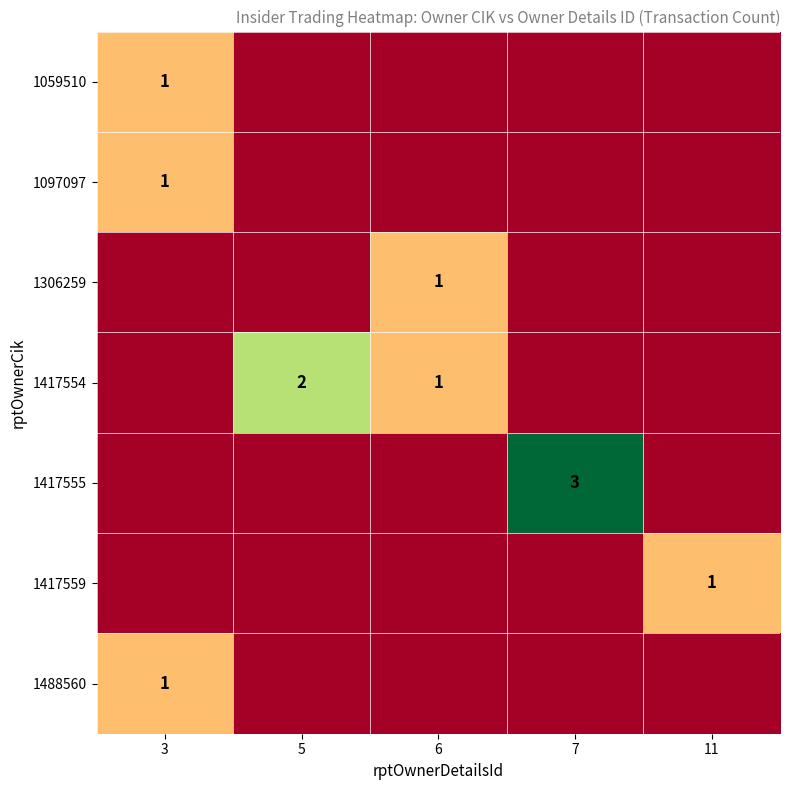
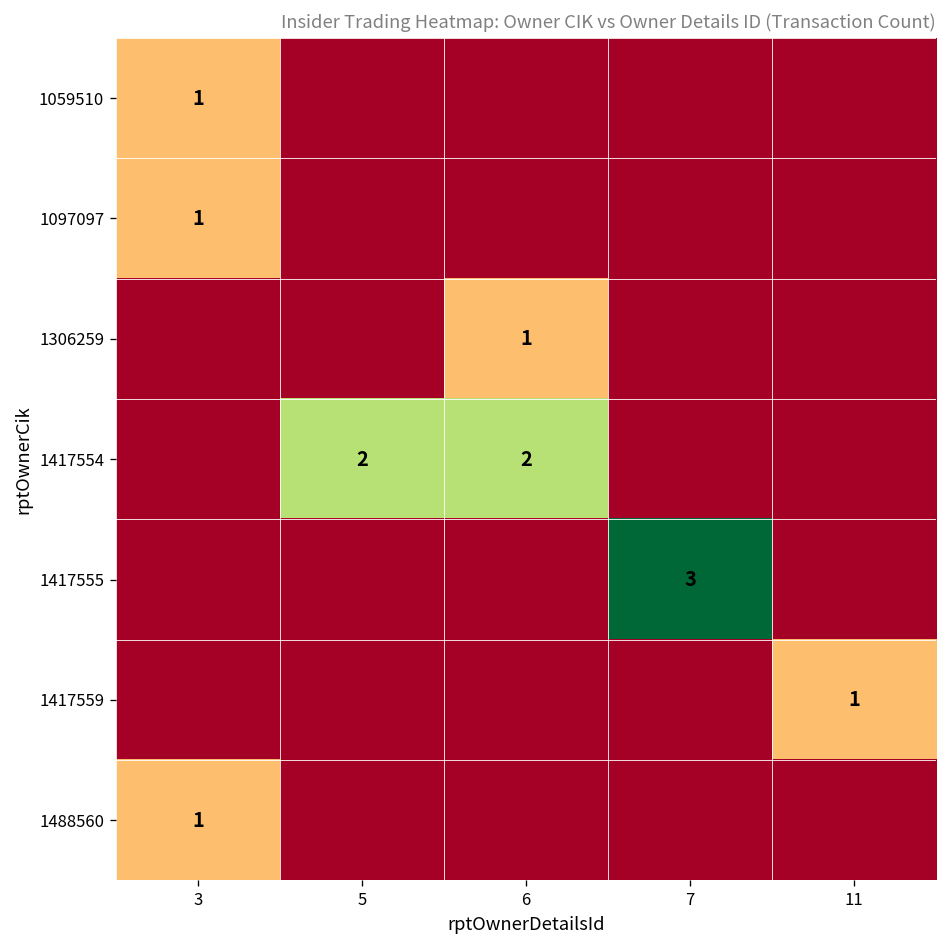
  {
    "1059510": {
      "3": 1
    },
    "1097097": {
      "3": 1
    },
    "1306259": {
      "6": 1
    },
    "1417554": {
      "5": 2,
-     "6": 1
+     "6": 2
    },
    "1417555": {
      "7": 3
    },
    "1417559": {
      "11": 1
    },
    "1488560": {
      "3": 1
    }
  }
